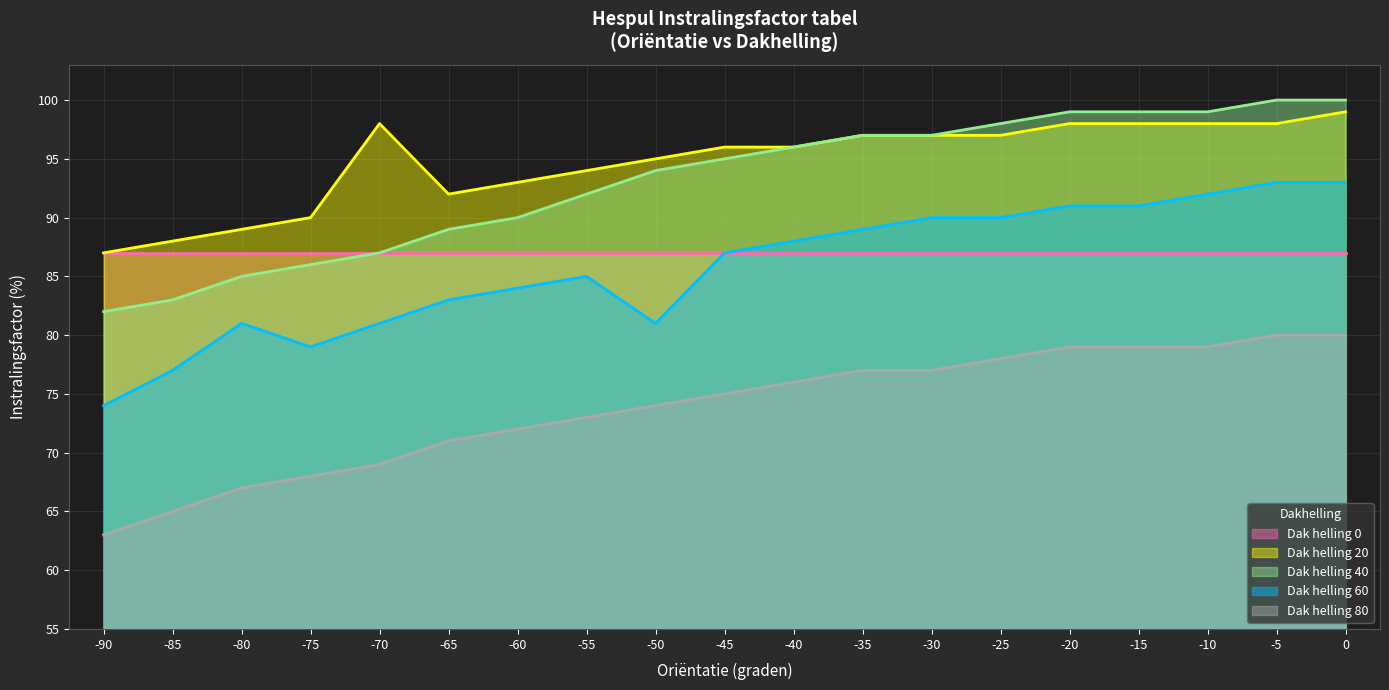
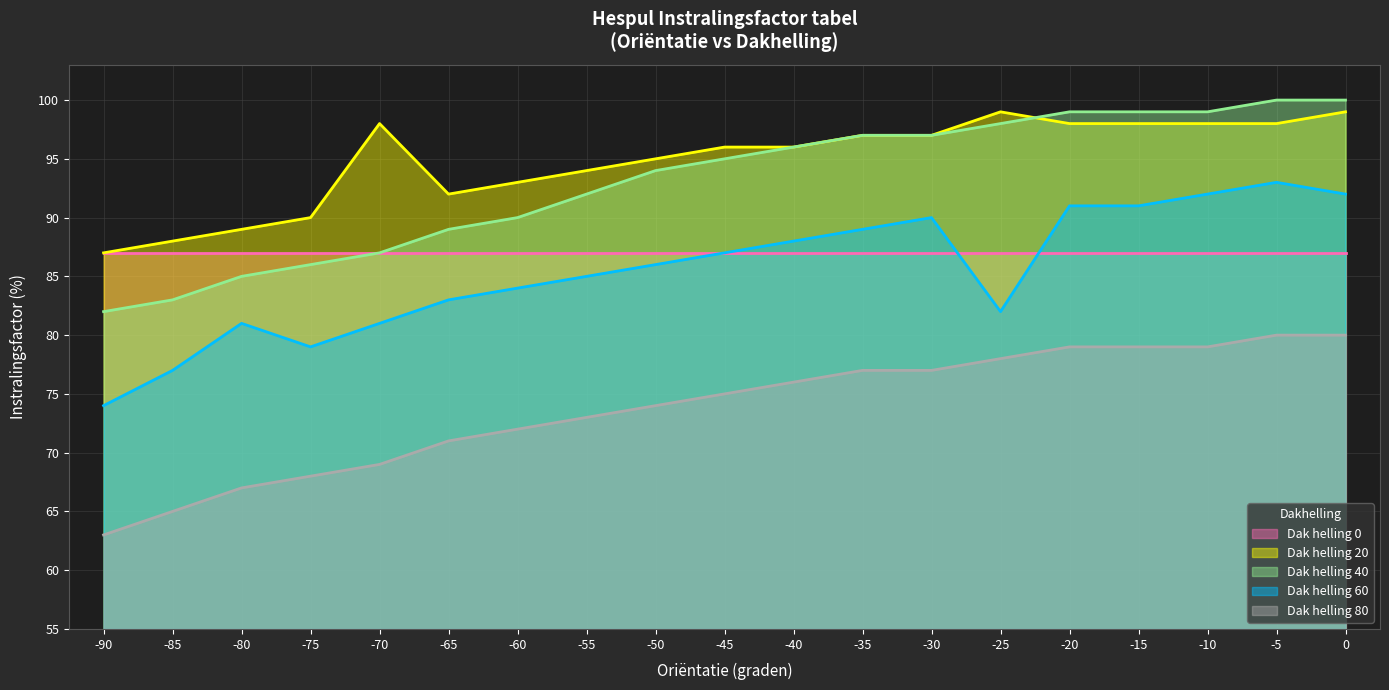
  {
    "Dak helling 0": {
      "-85": 87,
      "-80": 87,
      "-75": 87,
      "-65": 87,
      "-60": 87,
      "-55": 87,
      "-50": 87,
      "-40": 87,
      "-35": 87,
      "-30": 87,
      "-25": 87,
      "-20": 87,
      "-15": 87,
      "-10": 87,
      "-5": 87,
      "0": 87
    },
    "Dak helling 20": {
      "-85": 88,
      "-80": 89,
      "-75": 90,
      "-70": 98,
      "-65": 92,
      "-60": 93,
      "-55": 94,
      "-50": 95,
      "-45": 96,
-     "-25": 97,
+     "-25": 99,
      "-20": 98,
      "-15": 98,
      "-10": 98,
      "-5": 98,
      "0": 99
    },
    "Dak helling 60": {
      "-90": 74,
      "-85": 77,
      "-80": 81,
      "-75": 79,
      "-70": 81,
      "-65": 83,
      "-60": 84,
      "-55": 85,
-     "-50": 81,
+     "-50": 86,
      "-40": 88,
      "-35": 89,
      "-30": 90,
-     "-25": 90,
+     "-25": 82,
      "-20": 91,
      "-15": 91,
      "-10": 92,
      "-5": 93,
-     "0": 93
+     "0": 92
    }
  }
